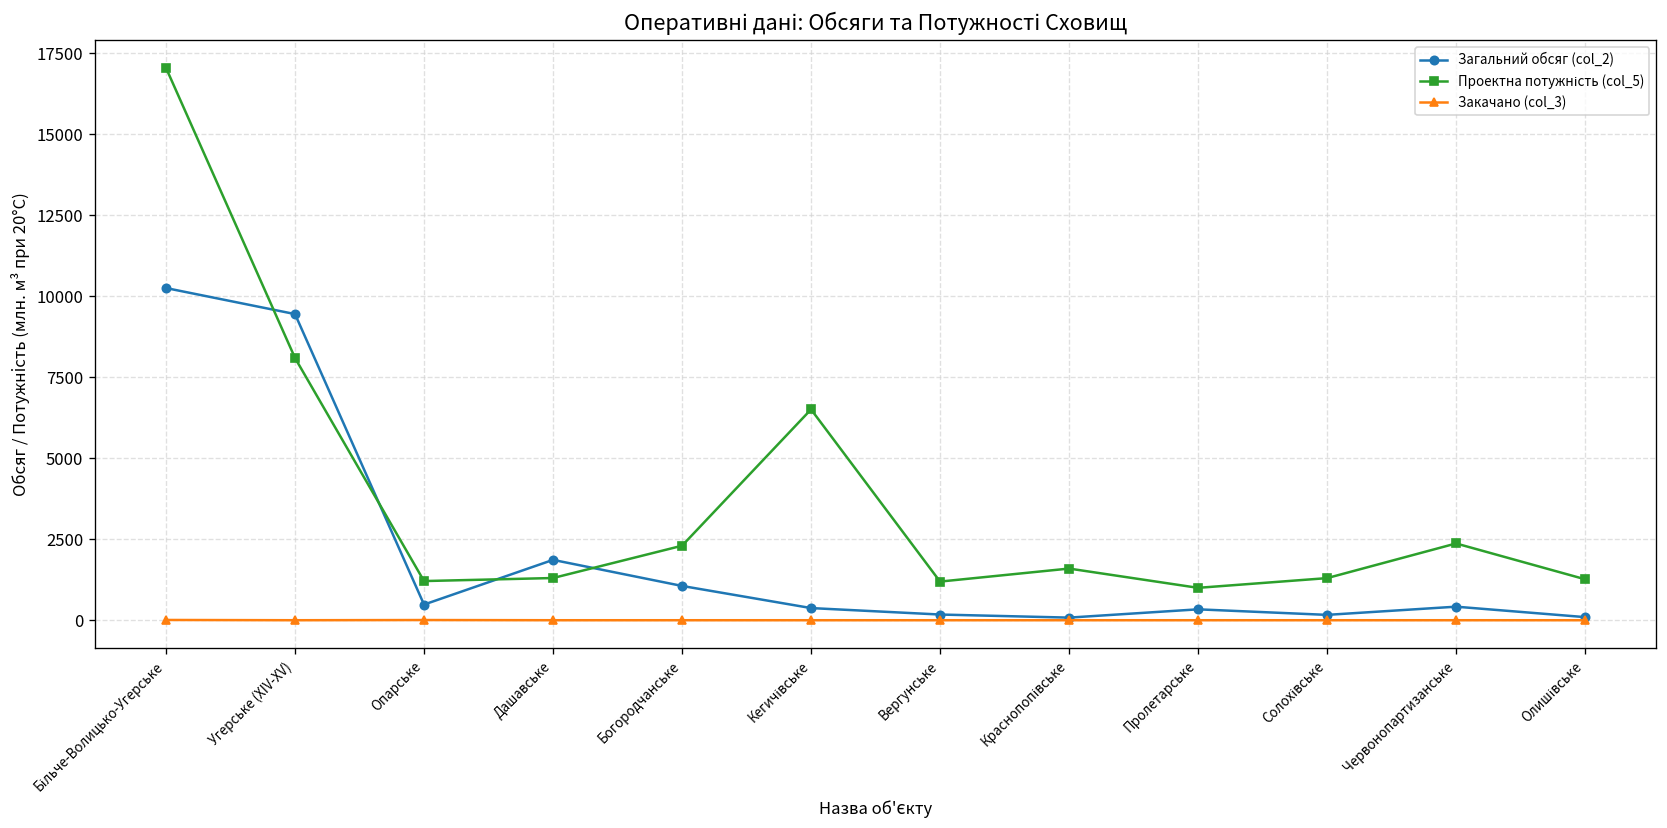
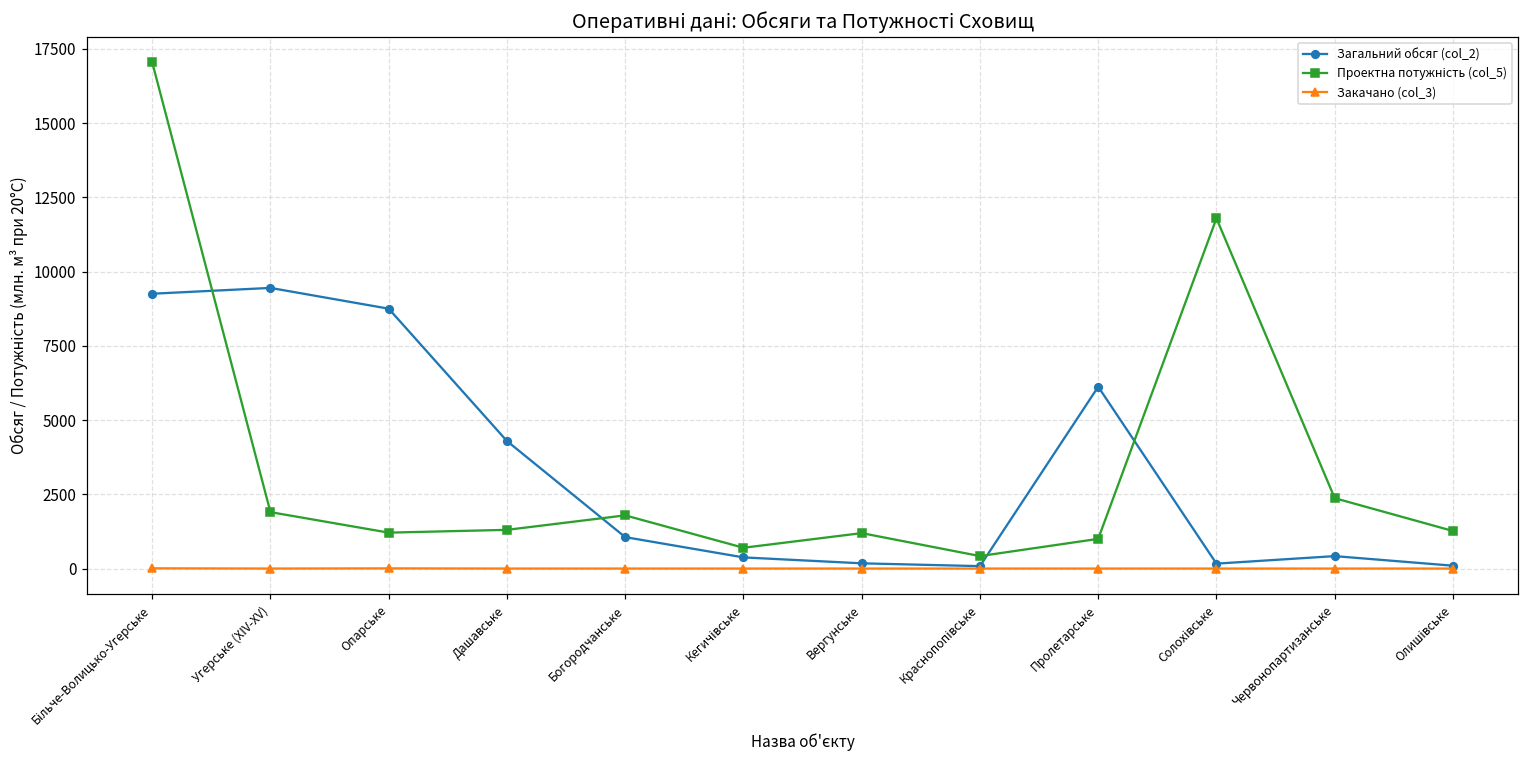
  {
    "Загальний обсяг (col_2)": {
-     "Більче-Волицько-Угерське": 10300,
+     "Більче-Волицько-Угерське": 9300,
      "Угерське (XIV-XV)": 9500,
-     "Опарське": 500,
-     "Дашавське": 1900,
+     "Опарське": 8800,
+     "Дашавське": 4300,
      "Богородчанське": 1100,
      "Кегичівське": 400,
      "Вергунське": 200,
-     "Пролетарське": 300,
+     "Пролетарське": 6100,
      "Солохівське": 200,
      "Червонопартизанське": 400,
      "Олишівське": 100
    },
    "Проектна потужність (col_5)": {
      "Більче-Волицько-Угерське": 17100,
-     "Угерське (XIV-XV)": 8100,
+     "Угерське (XIV-XV)": 1900,
      "Опарське": 1200,
      "Дашавське": 1300,
-     "Богородчанське": 2300,
-     "Кегичівське": 6500,
+     "Богородчанське": 1800,
+     "Кегичівське": 700,
      "Вергунське": 1200,
-     "Краснопопівське": 1600,
+     "Краснопопівське": 400,
      "Пролетарське": 1000,
-     "Солохівське": 1300,
+     "Солохівське": 11800,
      "Червонопартизанське": 2400,
      "Олишівське": 1300
    },
    "Закачано (col_3)": {
      "Більче-Волицько-Угерське": 0,
      "Угерське (XIV-XV)": 0,
      "Опарське": 0,
      "Дашавське": 0,
      "Богородчанське": 0,
      "Кегичівське": 0,
      "Вергунське": 0,
      "Пролетарське": 0,
      "Солохівське": 0,
      "Червонопартизанське": 0,
      "Олишівське": 0
    }
  }
